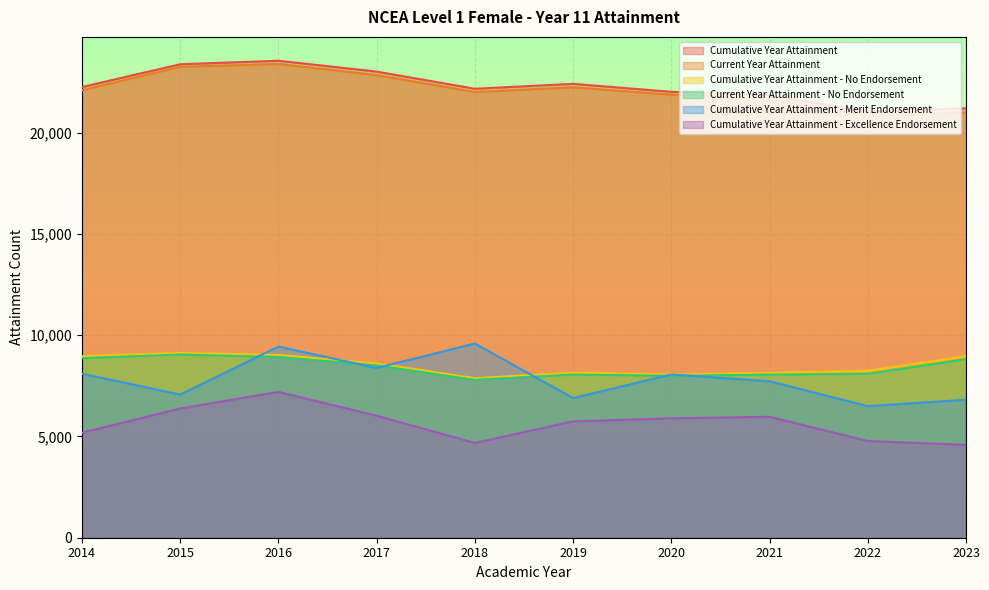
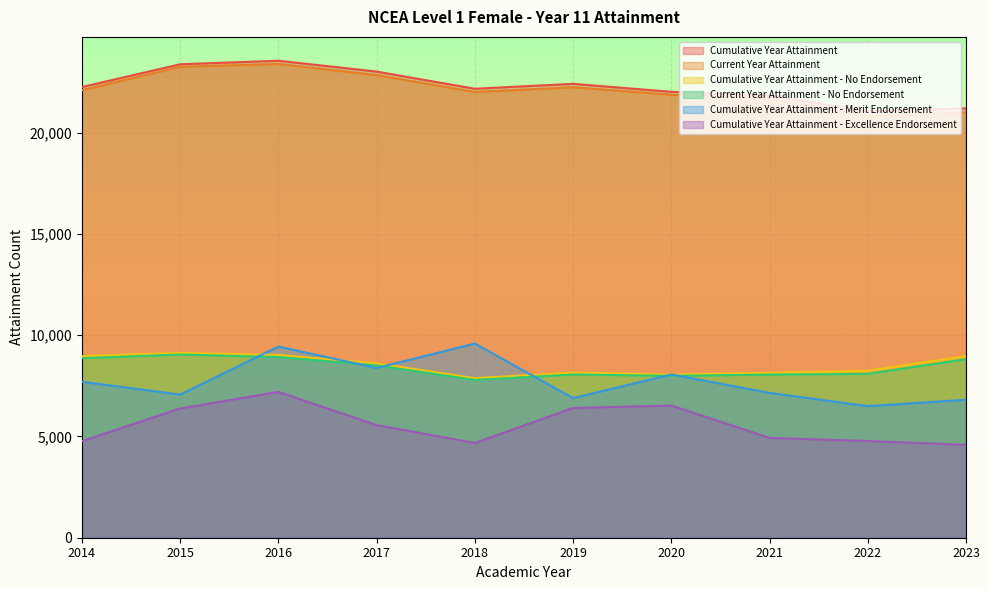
  {
    "Current Year Attainment - No Endorsement": {
      "2022": "8,100",
      "2023": "8,800"
    },
    "Cumulative Year Attainment - Merit Endorsement": {
-     "2014": "8,100",
+     "2014": "7,700",
      "2015": "7,100",
      "2016": "9,400",
      "2018": "9,600",
      "2019": "6,900",
-     "2021": "7,700",
+     "2021": "7,200",
      "2022": "6,500",
      "2023": "6,800"
    },
    "Cumulative Year Attainment - Excellence Endorsement": {
-     "2014": "5,200",
+     "2014": "4,800",
      "2015": "6,400",
      "2016": "7,200",
-     "2017": "6,000",
+     "2017": "5,600",
      "2018": "4,700",
-     "2019": "5,700",
-     "2020": "5,900",
-     "2021": "6,000",
+     "2019": "6,400",
+     "2020": "6,500",
+     "2021": "4,900",
      "2022": "4,800",
      "2023": "4,600"
    }
  }
